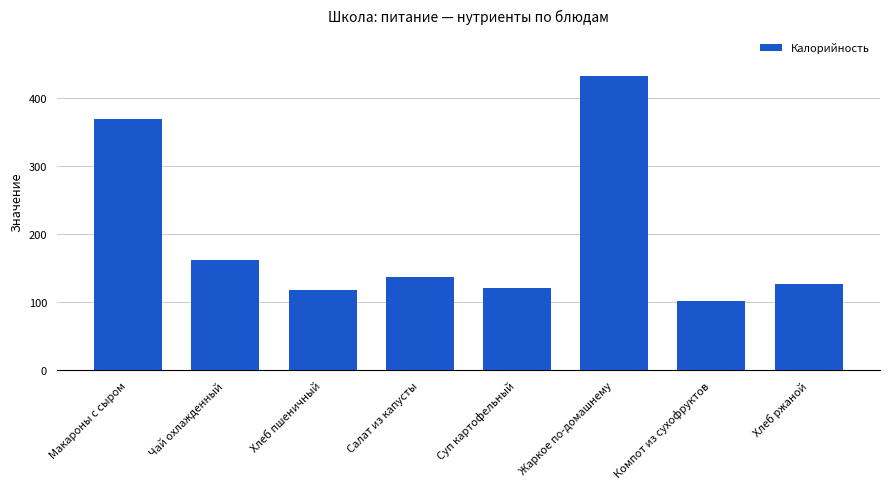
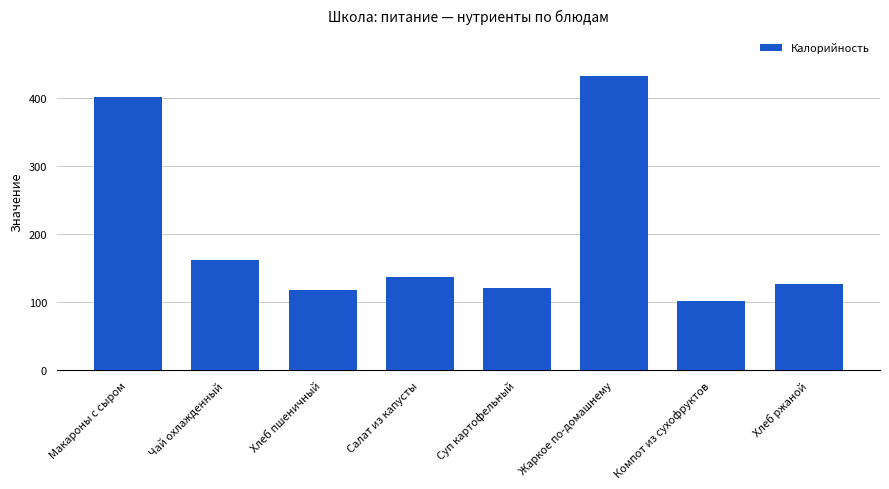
  {
-   "Макароны с сыром": 370,
+   "Макароны с сыром": 400,
    "Чай охлажденный": 160,
    "Хлеб пшеничный": 120,
    "Салат из капусты": 140,
    "Суп картофельный": 120,
    "Жаркое по-домашнему": 430,
    "Компот из сухофруктов": 100,
    "Хлеб ржаной": 130
  }
